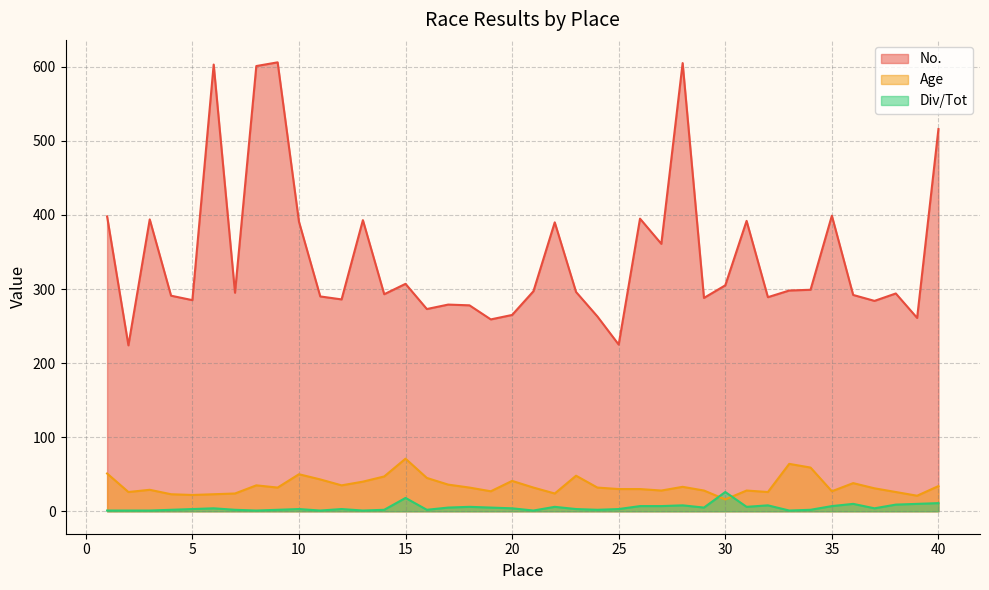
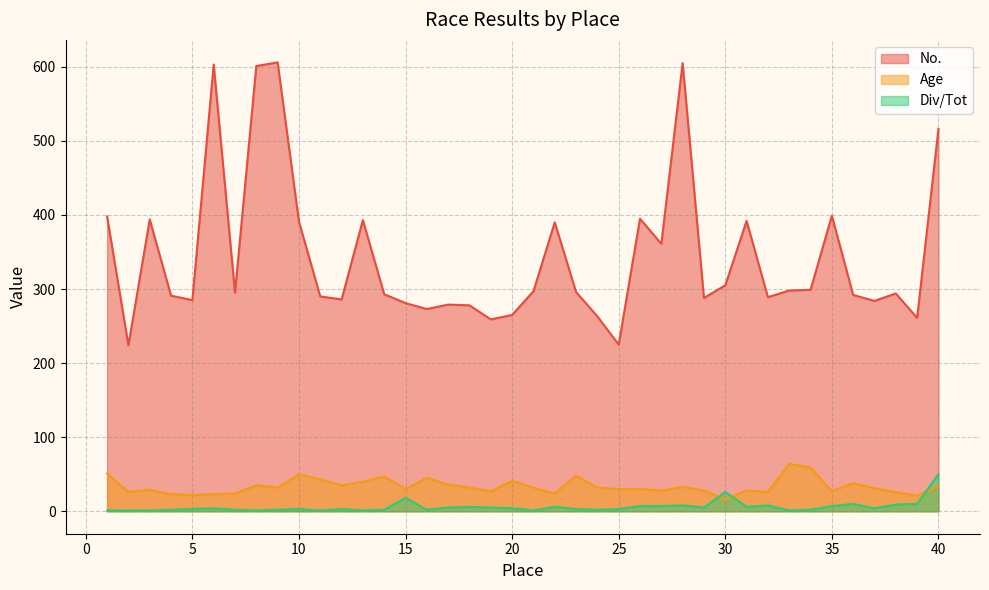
  {
    "No.": {
      "5": 290,
      "10": 390,
-     "15": 310,
+     "15": 280,
      "20": 270,
      "25": 230,
      "30": 310,
      "35": 400,
      "40": 520
    },
    "Age": {
      "5": 20,
      "10": 50,
-     "15": 70,
+     "15": 30,
      "20": 40,
      "25": 30,
      "30": 20,
      "35": 30,
      "40": 30
    },
    "Div/Tot": {
      "5": 0,
      "10": 0,
      "15": 20,
      "20": 0,
      "25": 0,
      "30": 30,
      "35": 10,
-     "40": 10
+     "40": 50
    }
  }
